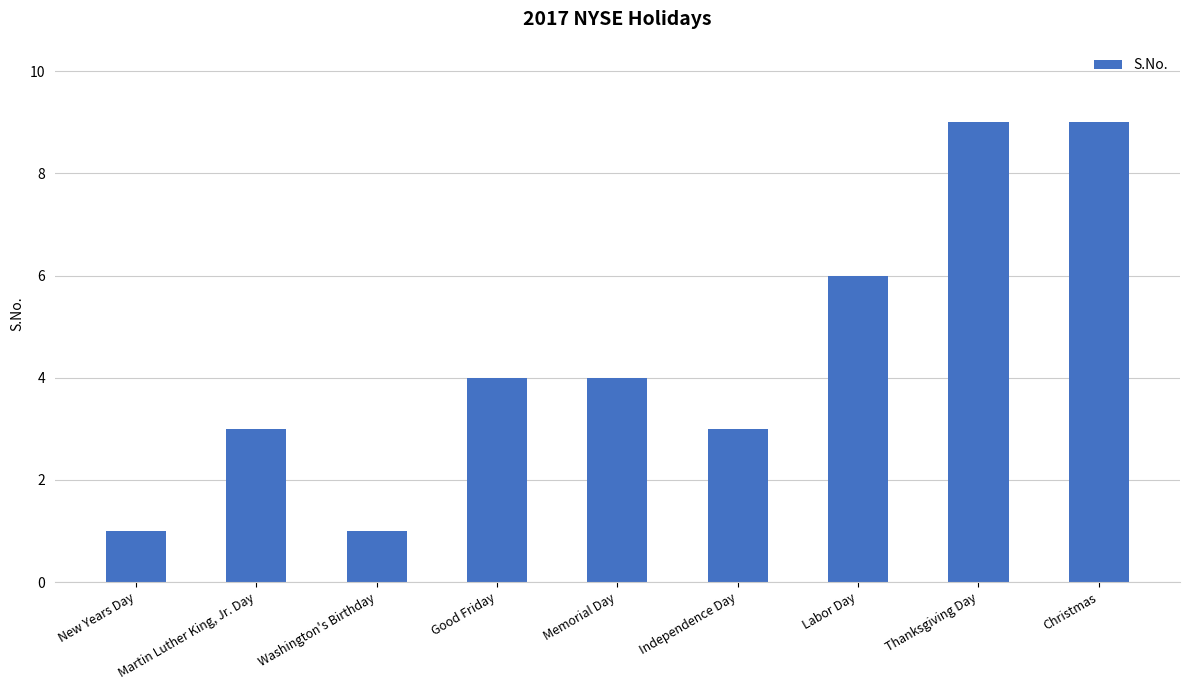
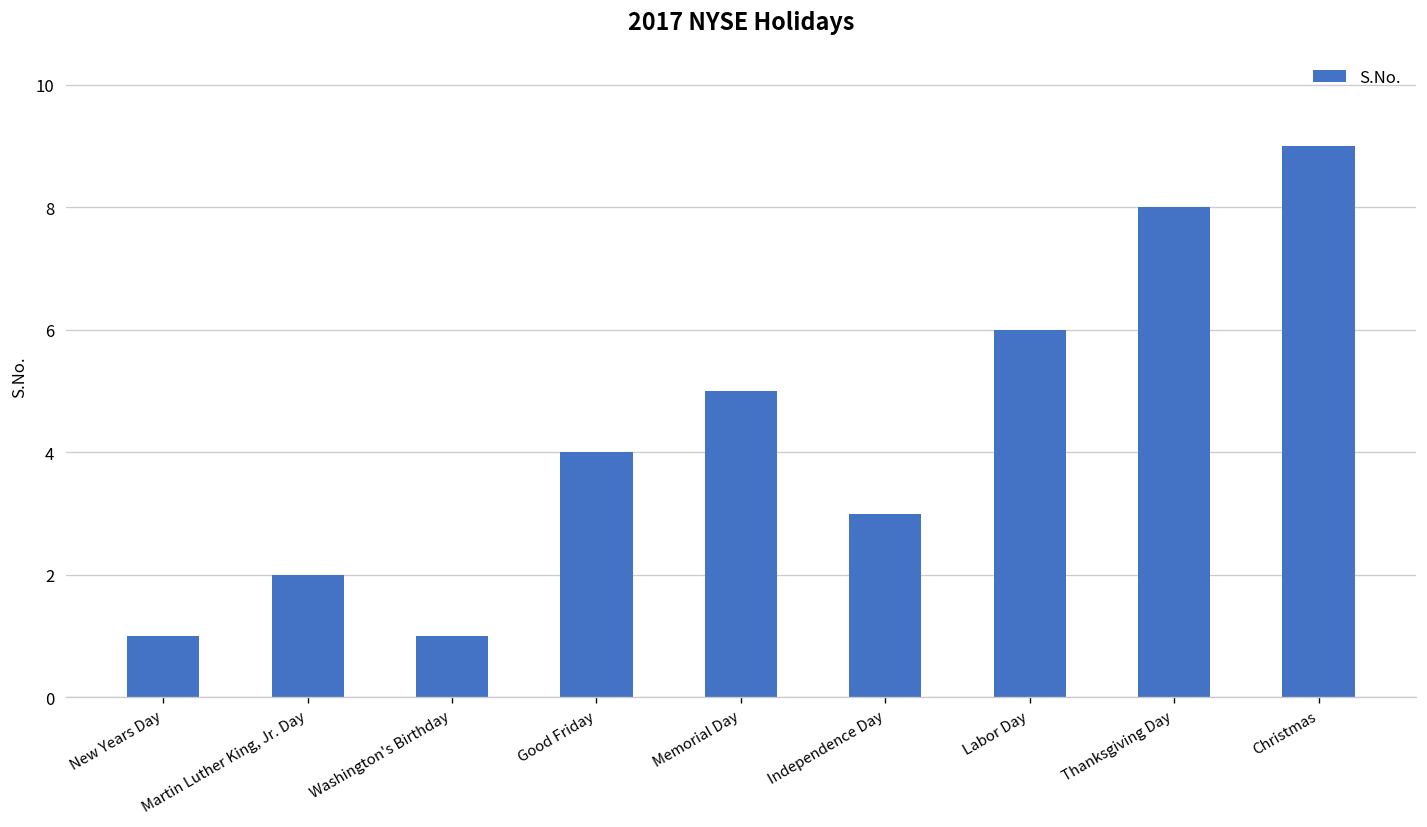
  {
    "New Years Day": 1,
-   "Martin Luther King, Jr. Day": 3,
+   "Martin Luther King, Jr. Day": 2,
    "Washington's Birthday": 1,
    "Good Friday": 4,
-   "Memorial Day": 4,
+   "Memorial Day": 5,
    "Independence Day": 3,
    "Labor Day": 6,
-   "Thanksgiving Day": 9,
+   "Thanksgiving Day": 8,
    "Christmas": 9
  }
